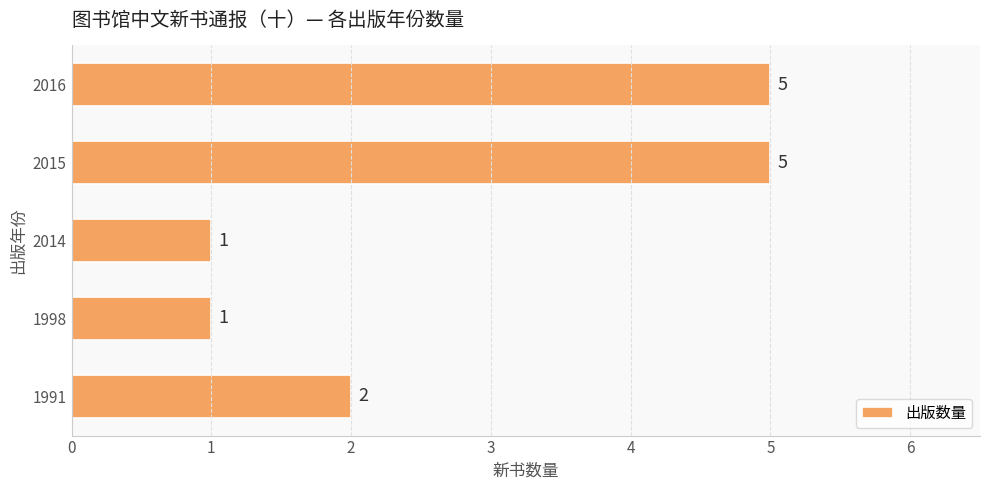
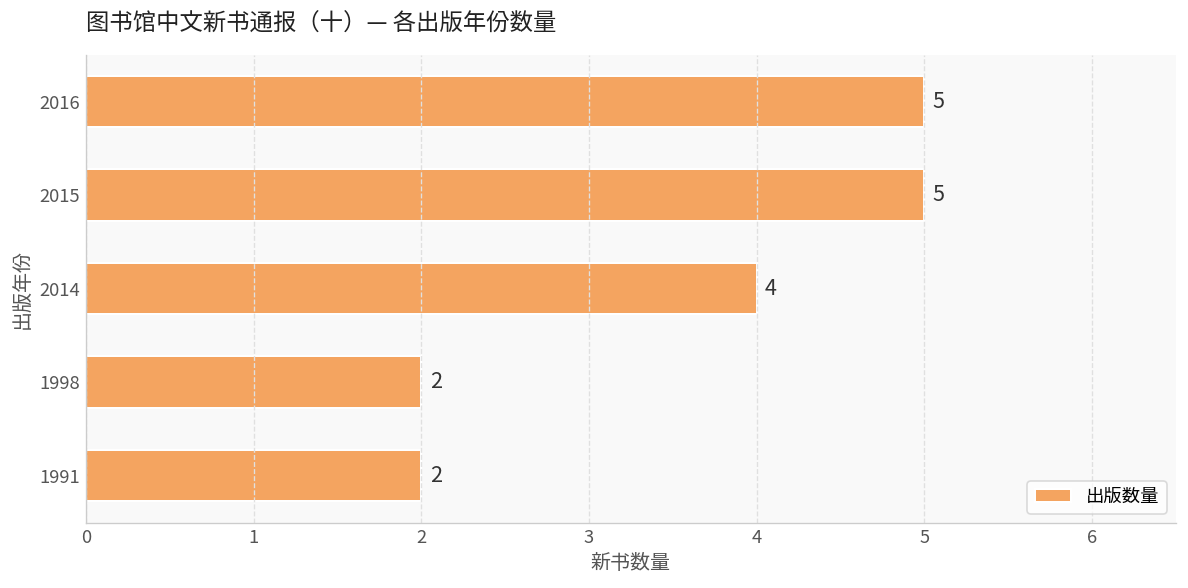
  {
    "2016": 5,
    "2015": 5,
-   "2014": 1,
-   "1998": 1,
+   "2014": 4,
+   "1998": 2,
    "1991": 2
  }
